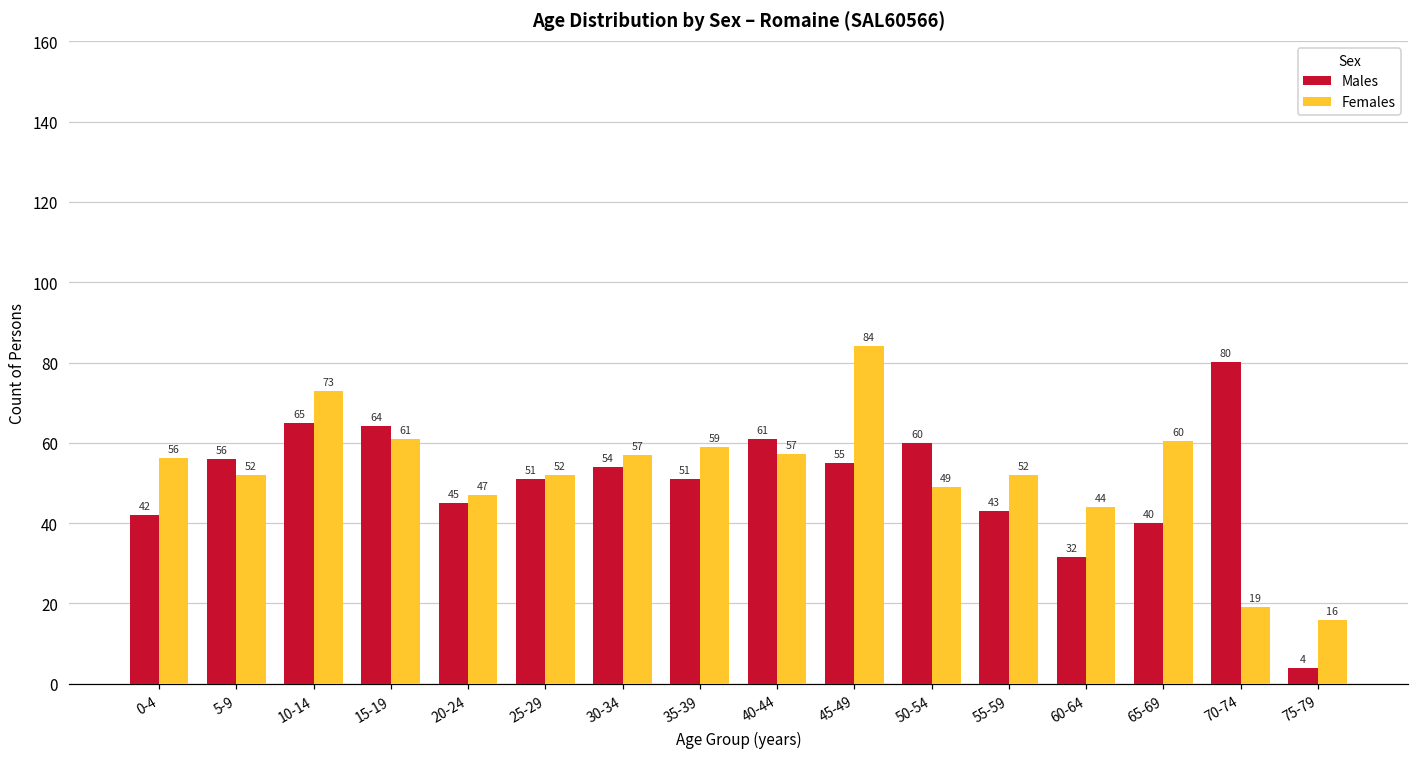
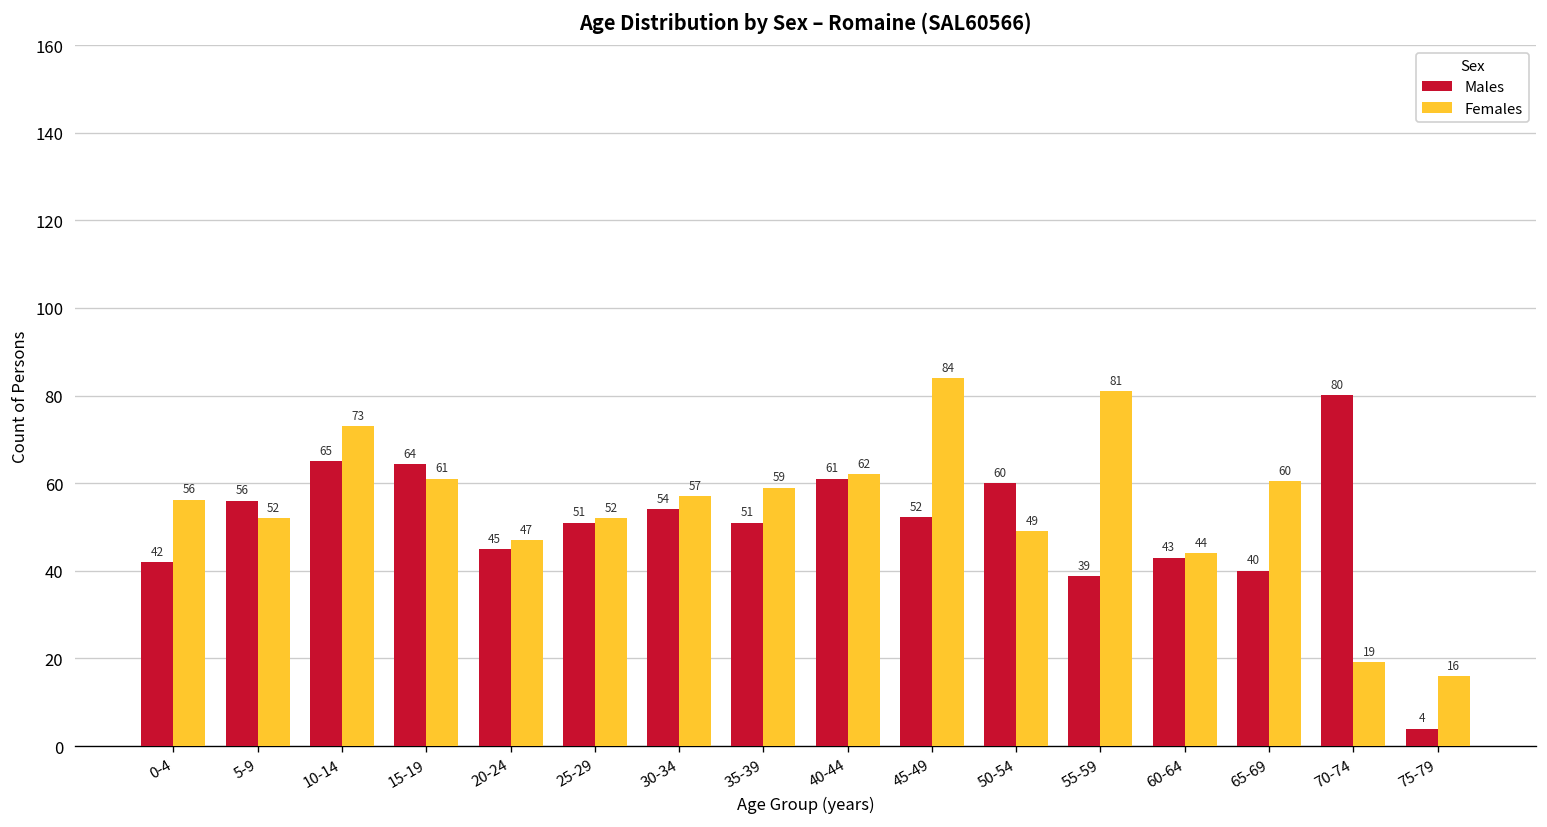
  {
    "Males": {
      "0-4": 42,
      "5-9": 56,
      "10-14": 65,
      "15-19": 64,
      "20-24": 45,
      "25-29": 51,
      "30-34": 54,
      "35-39": 51,
      "40-44": 61,
-     "45-49": 55,
+     "45-49": 52,
      "50-54": 60,
-     "55-59": 43,
-     "60-64": 32,
+     "55-59": 39,
+     "60-64": 43,
      "65-69": 40,
      "70-74": 80,
      "75-79": 4
    },
    "Females": {
      "0-4": 56,
      "5-9": 52,
      "10-14": 73,
      "15-19": 61,
      "20-24": 47,
      "25-29": 52,
      "30-34": 57,
      "35-39": 59,
-     "40-44": 57,
+     "40-44": 62,
      "45-49": 84,
      "50-54": 49,
-     "55-59": 52,
+     "55-59": 81,
      "60-64": 44,
      "65-69": 60,
      "70-74": 19,
      "75-79": 16
    }
  }
